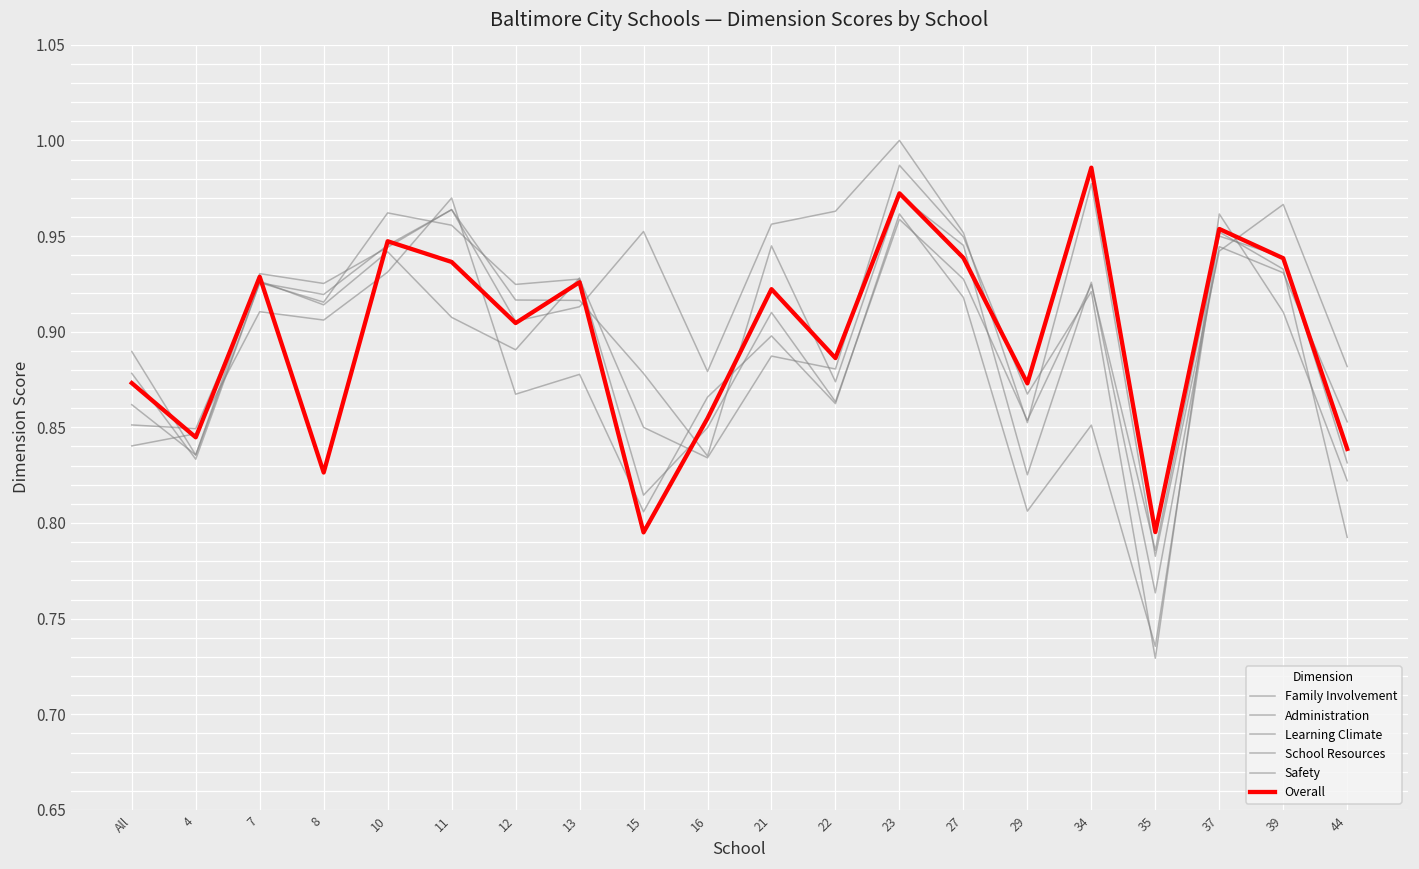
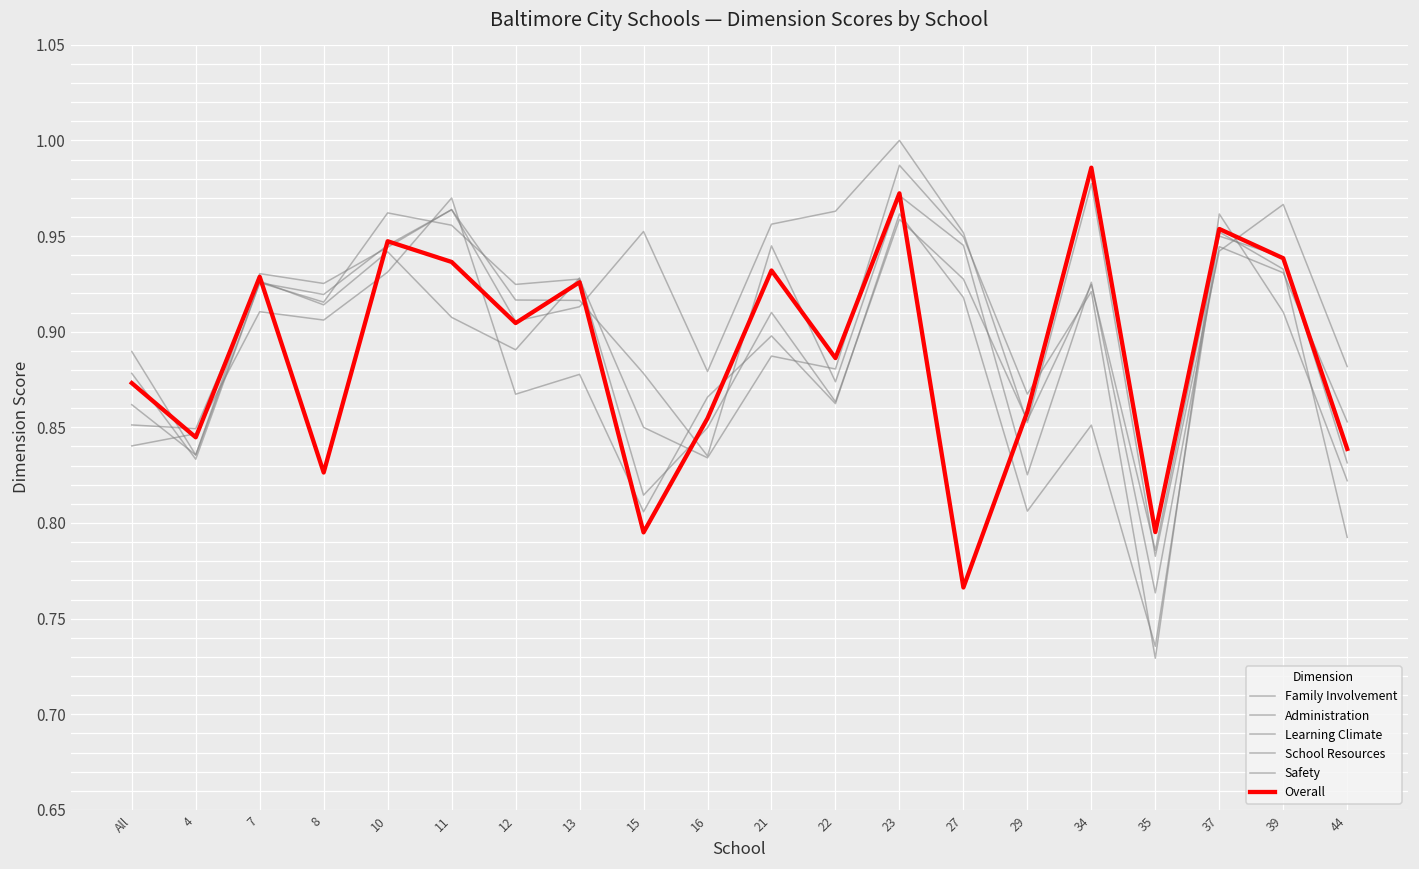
  {
    "Overall": {
      "All": 0.873,
      "4": 0.845,
      "7": 0.929,
      "8": 0.826,
      "10": 0.947,
      "11": 0.936,
      "13": 0.926,
      "15": 0.795,
      "16": 0.855,
-     "21": 0.922,
+     "21": 0.932,
      "22": 0.886,
-     "27": 0.939,
-     "29": 0.873,
+     "27": 0.766,
+     "29": 0.858,
      "34": 0.986,
      "35": 0.795,
      "37": 0.954,
      "44": 0.839
    }
  }
